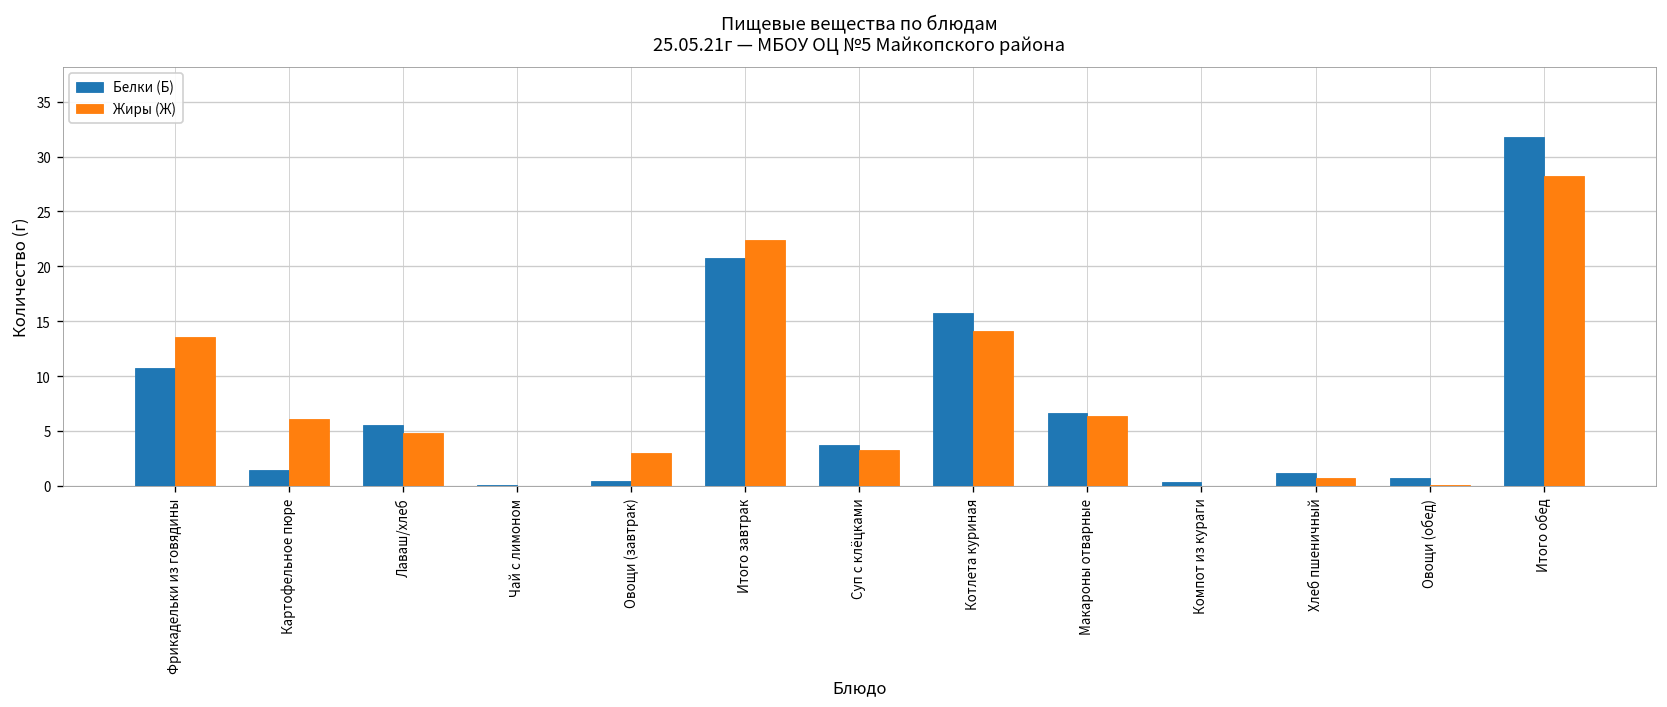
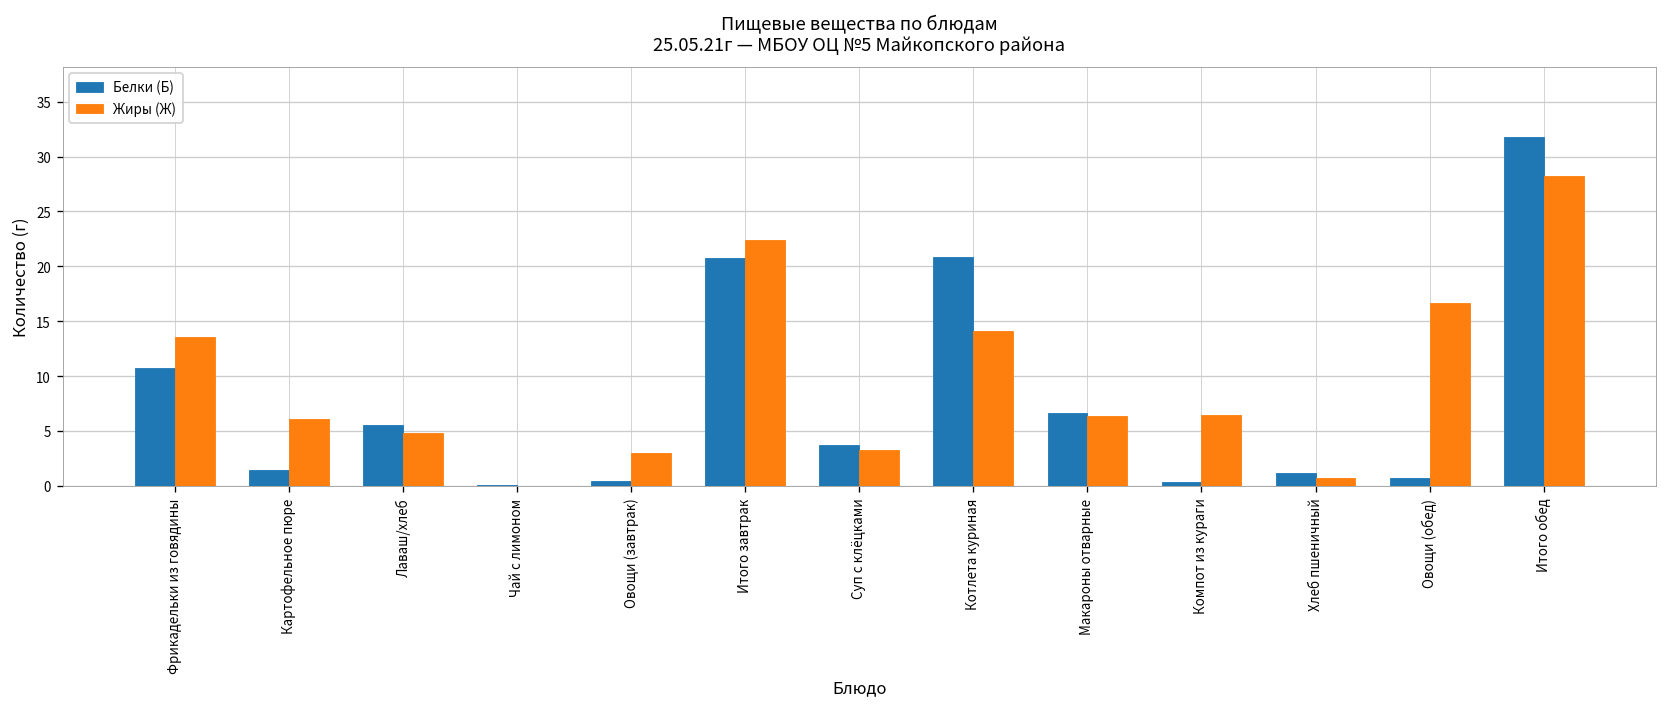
  {
    "Белки (Б)": {
      "Фрикадельки из говядины": 11,
      "Картофельное пюре": 1,
      "Лаваш/хлеб": 6,
      "Овощи (завтрак)": 0,
      "Итого завтрак": 21,
      "Суп с клёцками": 4,
-     "Котлета куриная": 16,
+     "Котлета куриная": 21,
      "Макароны отварные": 7,
      "Компот из кураги": 0,
      "Хлеб пшеничный": 1,
      "Овощи (обед)": 1,
      "Итого обед": 32
    },
    "Жиры (Ж)": {
      "Фрикадельки из говядины": 14,
      "Картофельное пюре": 6,
      "Лаваш/хлеб": 5,
      "Чай с лимоном": 0,
      "Овощи (завтрак)": 3,
      "Итого завтрак": 22,
      "Суп с клёцками": 3,
      "Котлета куриная": 14,
      "Макароны отварные": 6,
-     "Компот из кураги": 0,
+     "Компот из кураги": 7,
      "Хлеб пшеничный": 1,
-     "Овощи (обед)": 0,
+     "Овощи (обед)": 17,
      "Итого обед": 28
    }
  }
